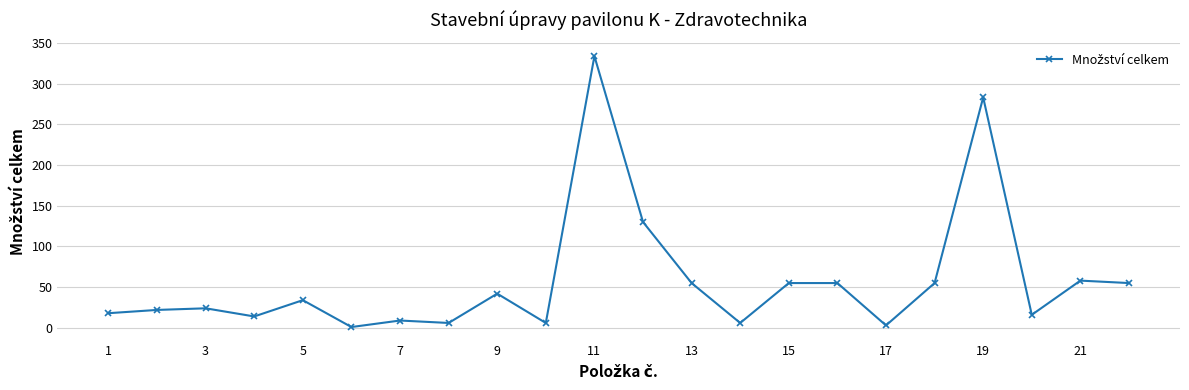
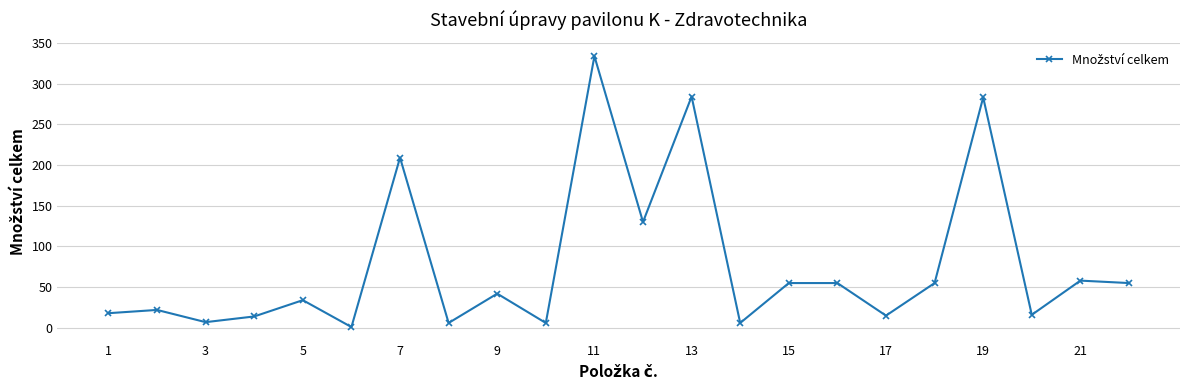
  {
    "1": 20,
-   "3": 20,
+   "3": 10,
    "5": 30,
-   "7": 10,
+   "7": 210,
    "9": 40,
    "11": 330,
-   "13": 60,
+   "13": 280,
    "15": 60,
-   "17": 0,
+   "17": 20,
    "19": 280,
    "21": 60
  }
